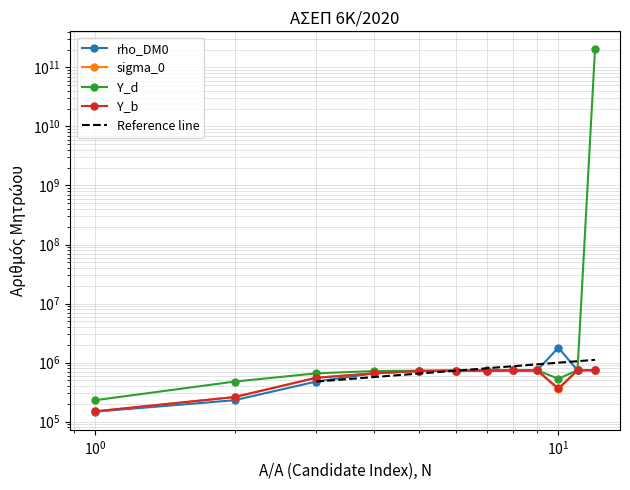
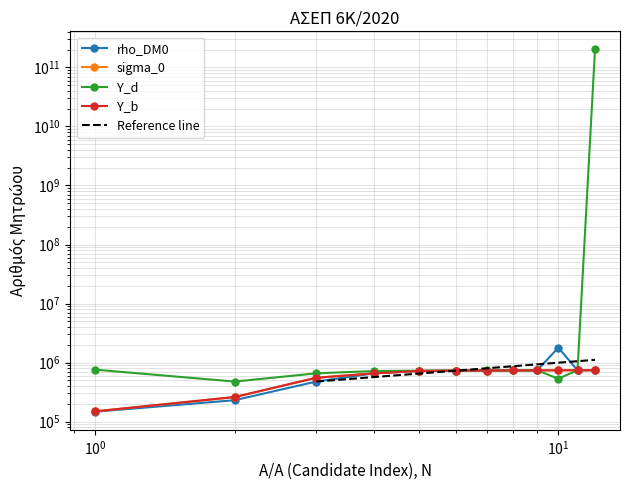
  {
    "rho_DM0": {
      "10^1": 1800000
    },
    "Y_b": {
-     "10^1": 400000
+     "10^1": 700000
    },
    "Y_d": {
-     "10^0": 230000,
+     "10^0": 800000,
      "10^1": 500000
    }
  }
